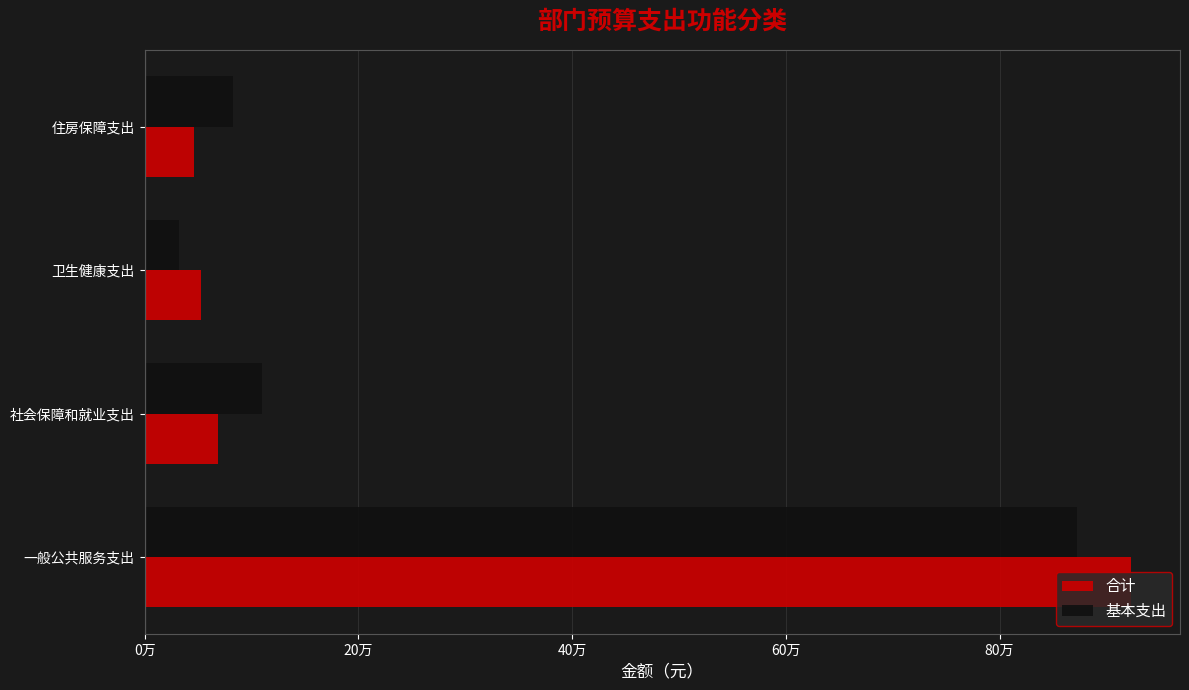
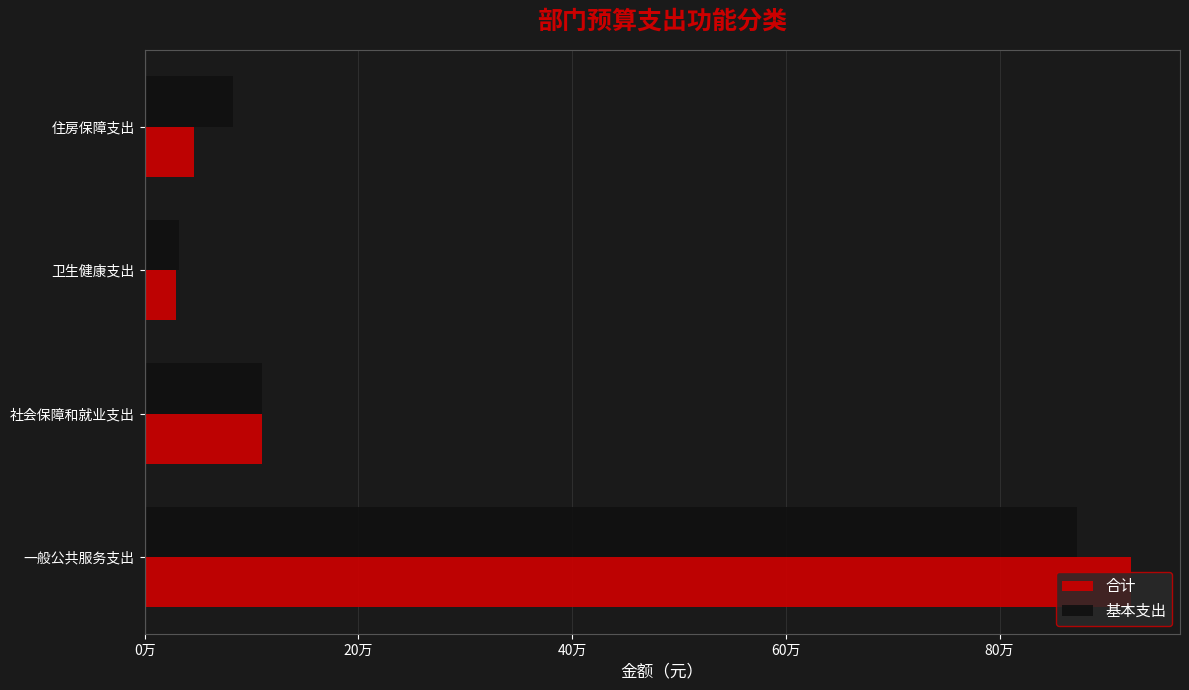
  {
    "合计": {
      "住房保障支出": "4.6万",
-     "卫生健康支出": "5.3万",
-     "社会保障和就业支出": "6.9万"
+     "卫生健康支出": "3.0万",
+     "社会保障和就业支出": "11.0万"
    },
    "基本支出": {
      "住房保障支出": "8.2万",
      "卫生健康支出": "3.2万",
      "社会保障和就业支出": "11.0万",
      "一般公共服务支出": "87.3万"
    }
  }
